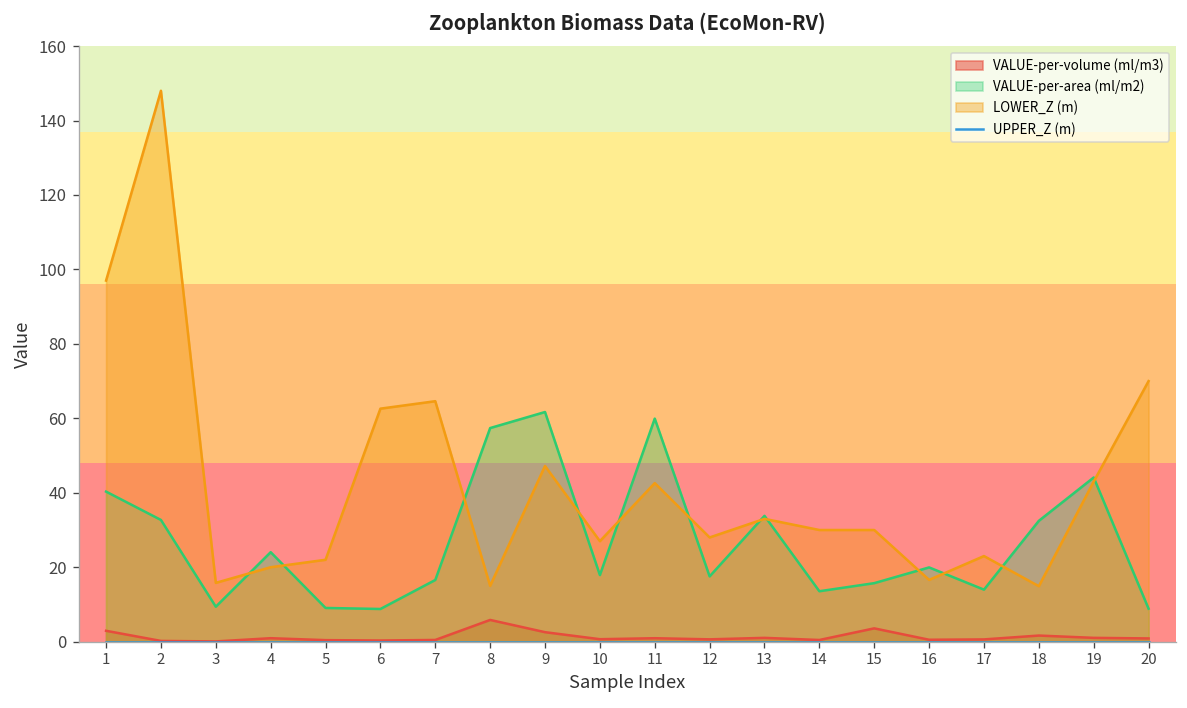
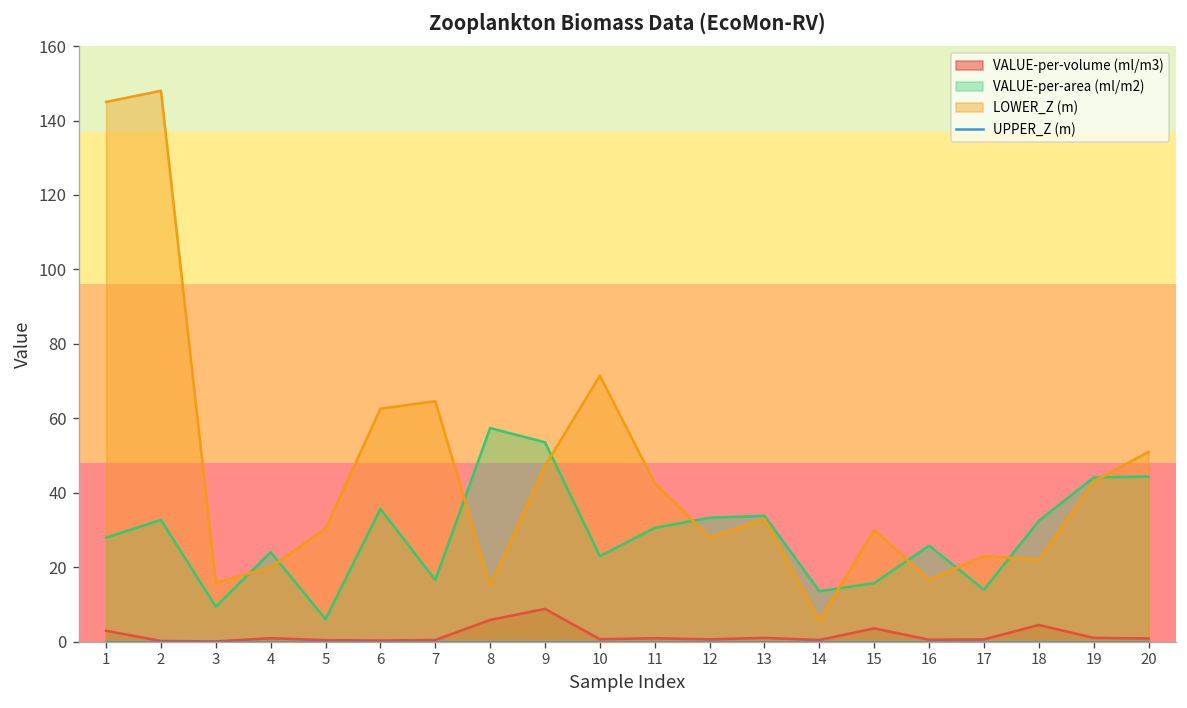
  {
    "VALUE-per-volume (ml/m3)": {
      "1": 3,
      "4": 1,
      "8": 6,
-     "9": 3,
+     "9": 9,
      "11": 1,
      "13": 1,
      "15": 4,
-     "18": 2,
+     "18": 4,
      "19": 1,
      "20": 1
    },
    "VALUE-per-area (ml/m2)": {
-     "1": 40,
+     "1": 28,
      "2": 33,
      "3": 9,
      "4": 24,
-     "5": 9,
-     "6": 9,
+     "5": 6,
+     "6": 36,
      "7": 17,
      "8": 57,
-     "9": 62,
-     "10": 18,
-     "11": 60,
-     "12": 18,
+     "9": 54,
+     "10": 23,
+     "11": 31,
+     "12": 33,
      "14": 14,
      "15": 16,
-     "16": 20,
+     "16": 26,
      "17": 14,
      "18": 32,
      "19": 44,
-     "20": 9
+     "20": 44
    },
    "LOWER_Z (m)": {
-     "1": 97,
+     "1": 145,
      "2": 148,
      "3": 16,
      "4": 20,
-     "5": 22,
+     "5": 30,
      "6": 63,
      "7": 65,
      "8": 15,
      "9": 47,
-     "10": 27,
+     "10": 72,
      "11": 43,
      "12": 28,
-     "14": 30,
+     "14": 6,
      "15": 30,
      "16": 17,
      "17": 23,
-     "18": 15,
+     "18": 22,
      "19": 43,
-     "20": 70
+     "20": 51
    },
    "UPPER_Z (m)": {
      "1": 0,
      "4": 0,
      "8": 0,
      "9": 0,
      "11": 0,
      "13": 0,
      "15": 0,
      "18": 0,
      "19": 0,
      "20": 0
    }
  }
